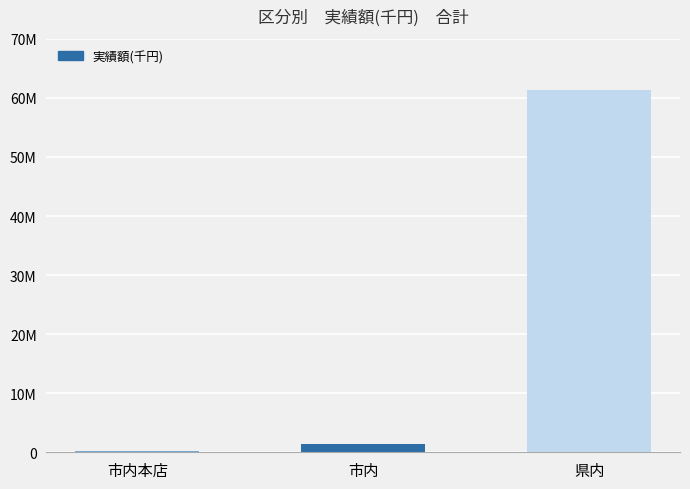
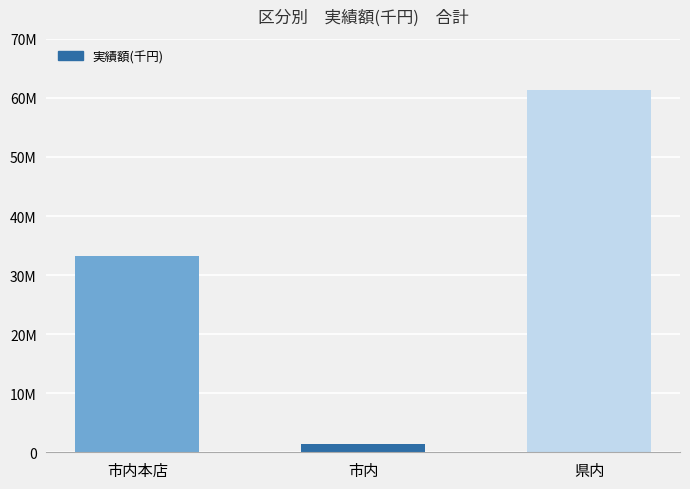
  {
-   "市内本店": 0,
+   "市内本店": 33000000,
    "市内": 1000000,
    "県内": 61000000
  }
